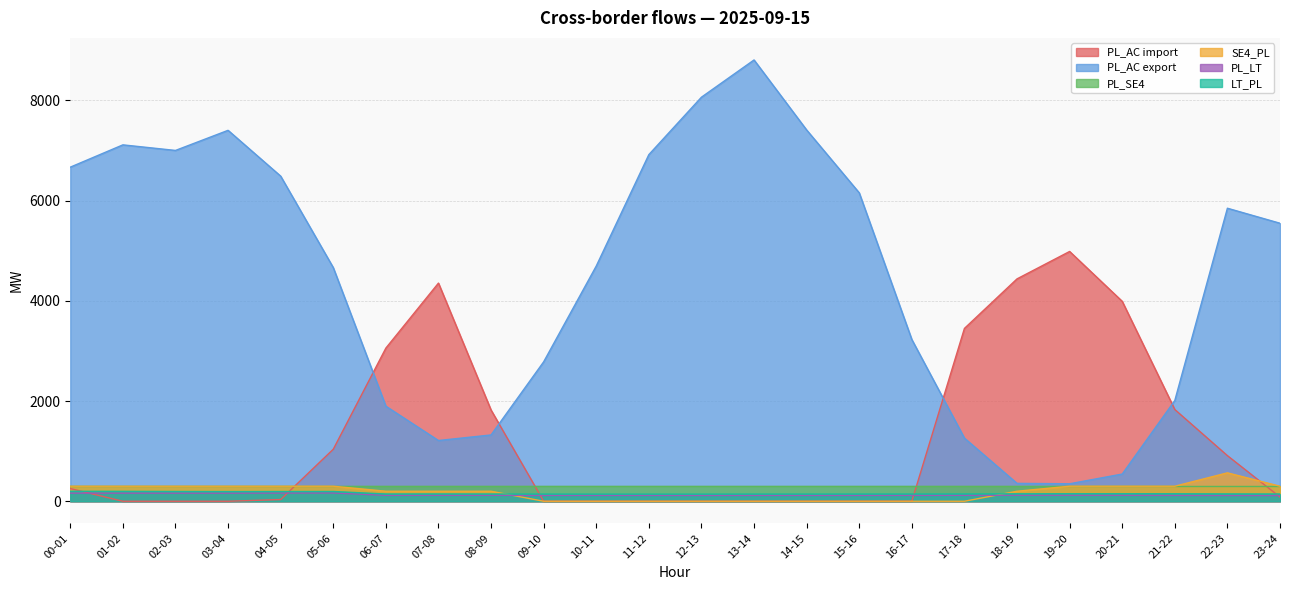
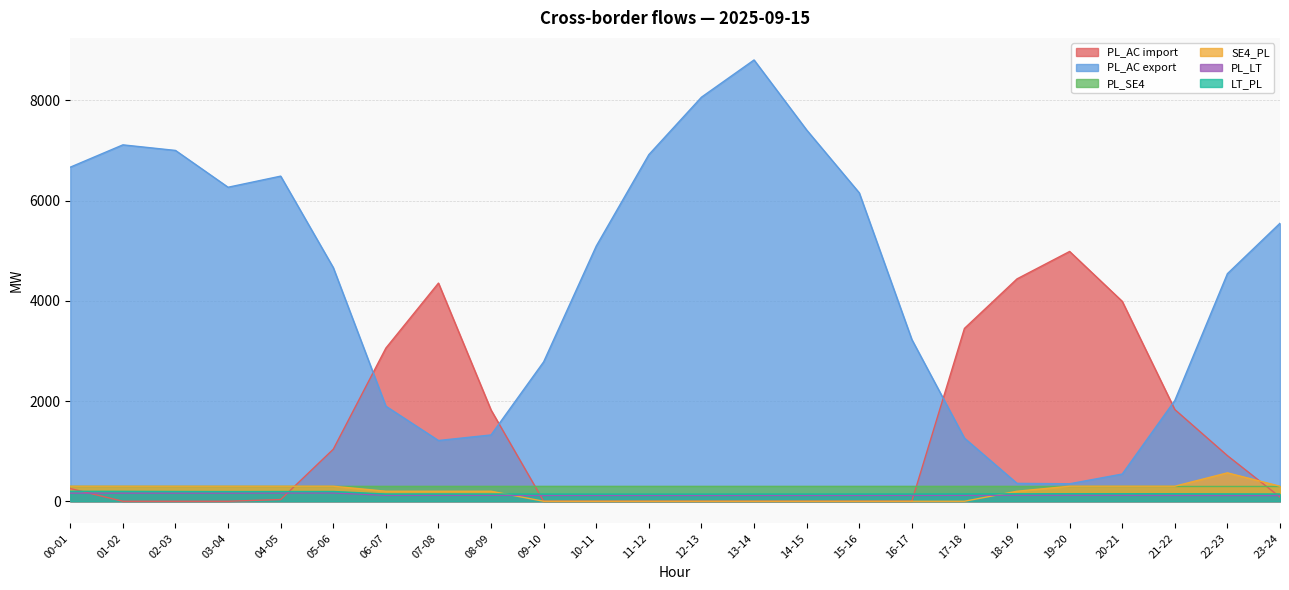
  {
    "PL_AC import": {
      "01-02": 0,
      "02-03": 0,
      "03-04": 0,
      "04-05": 0,
      "05-06": 1000,
      "06-07": 3100,
      "07-08": 4400,
      "08-09": 1800,
      "17-18": 3400,
      "18-19": 4400,
      "19-20": 5000,
      "20-21": 4000,
      "21-22": 1800,
      "22-23": 900
    },
    "PL_AC export": {
      "00-01": 6700,
      "01-02": 7100,
      "02-03": 7000,
-     "03-04": 7400,
+     "03-04": 6300,
      "04-05": 6500,
      "05-06": 4700,
      "06-07": 1900,
      "07-08": 1200,
      "08-09": 1300,
      "09-10": 2800,
-     "10-11": 4700,
+     "10-11": 5100,
      "11-12": 6900,
      "12-13": 8100,
      "13-14": 8800,
      "14-15": 7400,
      "15-16": 6200,
      "16-17": 3200,
      "17-18": 1300,
      "18-19": 400,
      "20-21": 500,
      "21-22": 2000,
-     "22-23": 5800,
+     "22-23": 4500,
      "23-24": 5500
    },
    "PL_SE4": {
      "06-07": 300,
      "07-08": 300,
      "08-09": 300,
      "09-10": 300,
      "10-11": 300,
      "11-12": 300,
      "12-13": 300,
      "13-14": 300,
      "14-15": 300,
      "15-16": 300,
      "16-17": 300,
      "17-18": 300,
      "18-19": 300,
      "22-23": 300
    },
    "SE4_PL": {
      "06-07": 200,
      "07-08": 200,
      "08-09": 200,
      "17-18": 0,
      "18-19": 200,
      "22-23": 600
    }
  }
